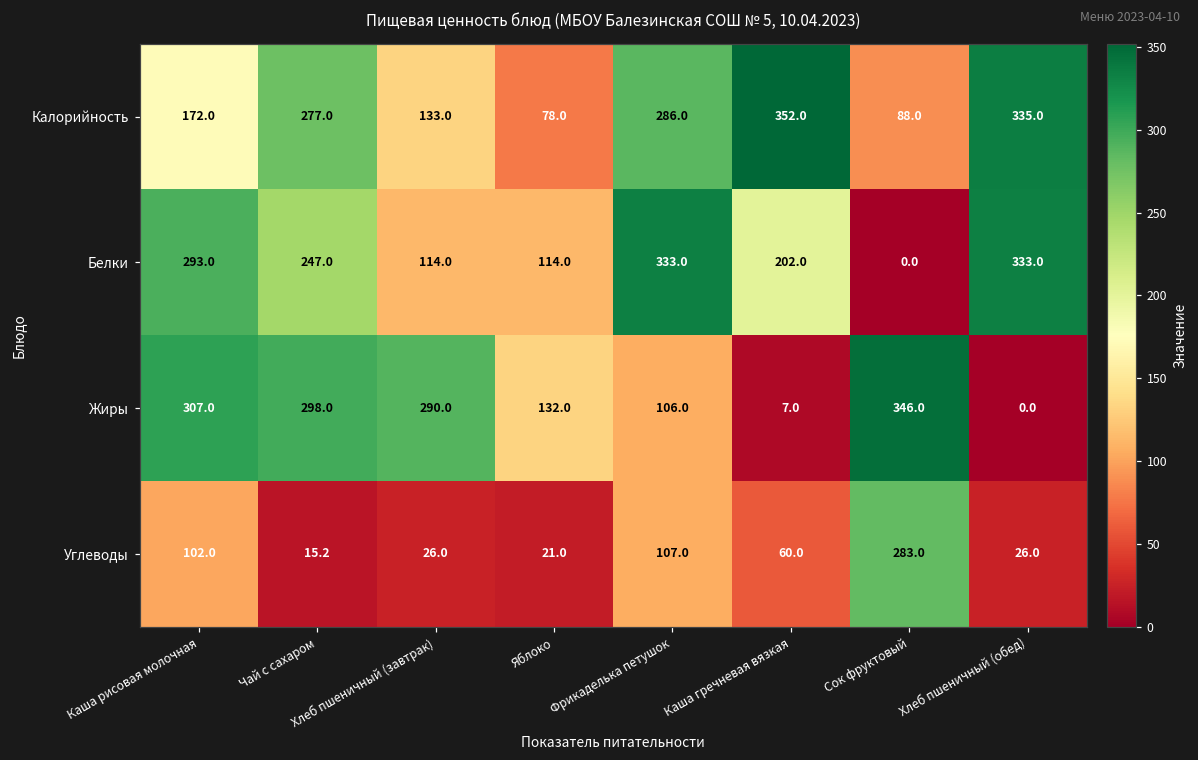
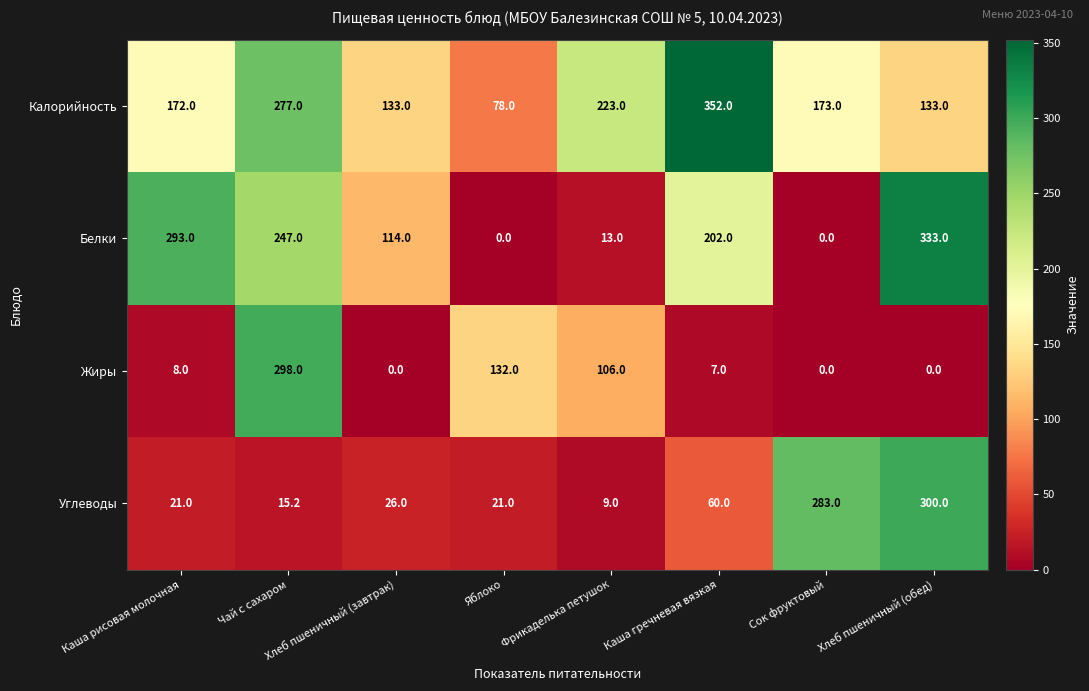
  {
    "Калорийность": {
      "Каша рисовая молочная": 172.0,
      "Чай с сахаром": 277.0,
      "Хлеб пшеничный (завтрак)": 133.0,
      "Яблоко": 78.0,
-     "Фрикаделька петушок": 286.0,
+     "Фрикаделька петушок": 223.0,
      "Каша гречневая вязкая": 352.0,
-     "Сок фруктовый": 88.0,
-     "Хлеб пшеничный (обед)": 335.0
+     "Сок фруктовый": 173.0,
+     "Хлеб пшеничный (обед)": 133.0
    },
    "Белки": {
      "Каша рисовая молочная": 293.0,
      "Чай с сахаром": 247.0,
      "Хлеб пшеничный (завтрак)": 114.0,
-     "Яблоко": 114.0,
-     "Фрикаделька петушок": 333.0,
+     "Яблоко": 0.0,
+     "Фрикаделька петушок": 13.0,
      "Каша гречневая вязкая": 202.0,
      "Сок фруктовый": 0.0,
      "Хлеб пшеничный (обед)": 333.0
    },
    "Жиры": {
-     "Каша рисовая молочная": 307.0,
+     "Каша рисовая молочная": 8.0,
      "Чай с сахаром": 298.0,
-     "Хлеб пшеничный (завтрак)": 290.0,
+     "Хлеб пшеничный (завтрак)": 0.0,
      "Яблоко": 132.0,
      "Фрикаделька петушок": 106.0,
      "Каша гречневая вязкая": 7.0,
-     "Сок фруктовый": 346.0,
+     "Сок фруктовый": 0.0,
      "Хлеб пшеничный (обед)": 0.0
    },
    "Углеводы": {
-     "Каша рисовая молочная": 102.0,
+     "Каша рисовая молочная": 21.0,
      "Чай с сахаром": 15.2,
      "Хлеб пшеничный (завтрак)": 26.0,
      "Яблоко": 21.0,
-     "Фрикаделька петушок": 107.0,
+     "Фрикаделька петушок": 9.0,
      "Каша гречневая вязкая": 60.0,
      "Сок фруктовый": 283.0,
-     "Хлеб пшеничный (обед)": 26.0
+     "Хлеб пшеничный (обед)": 300.0
    }
  }
